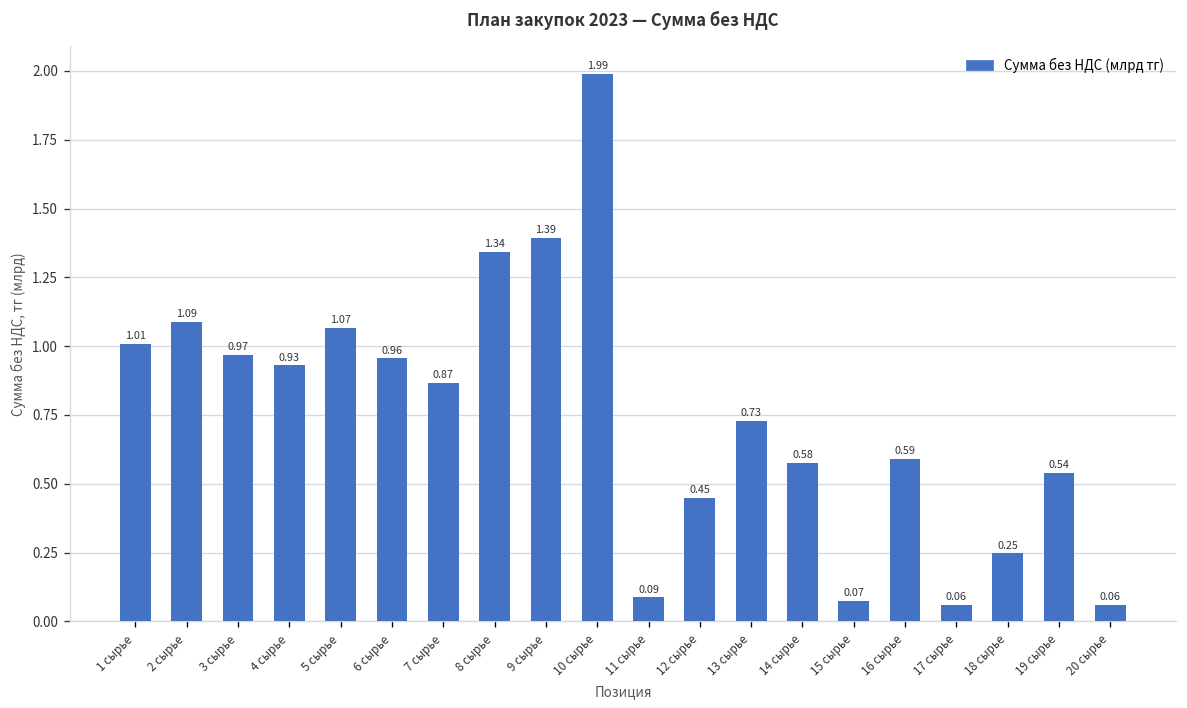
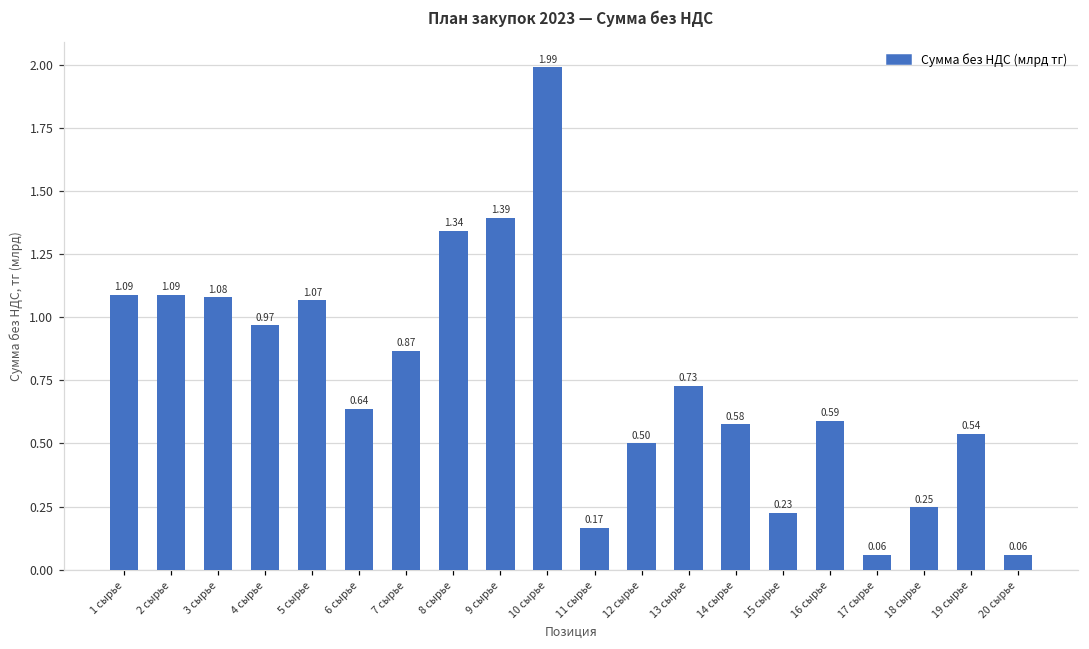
  {
-   "1 сырье": 1.01,
+   "1 сырье": 1.09,
    "2 сырье": 1.09,
-   "3 сырье": 0.97,
-   "4 сырье": 0.93,
+   "3 сырье": 1.08,
+   "4 сырье": 0.97,
    "5 сырье": 1.07,
-   "6 сырье": 0.96,
+   "6 сырье": 0.64,
    "7 сырье": 0.87,
    "8 сырье": 1.34,
    "9 сырье": 1.39,
    "10 сырье": 1.99,
-   "11 сырье": 0.09,
-   "12 сырье": 0.45,
+   "11 сырье": 0.17,
+   "12 сырье": 0.50,
    "13 сырье": 0.73,
    "14 сырье": 0.58,
-   "15 сырье": 0.07,
+   "15 сырье": 0.23,
    "16 сырье": 0.59,
    "17 сырье": 0.06,
    "18 сырье": 0.25,
    "19 сырье": 0.54,
    "20 сырье": 0.06
  }
